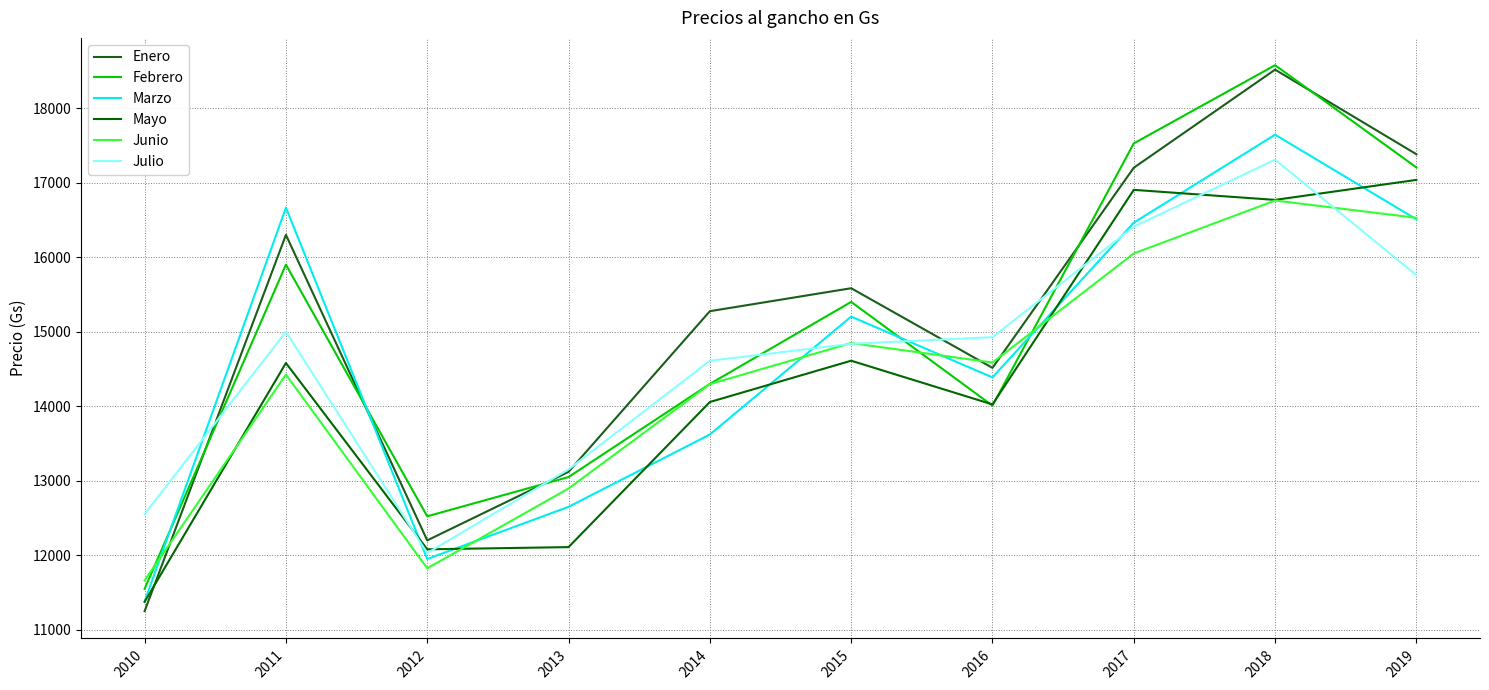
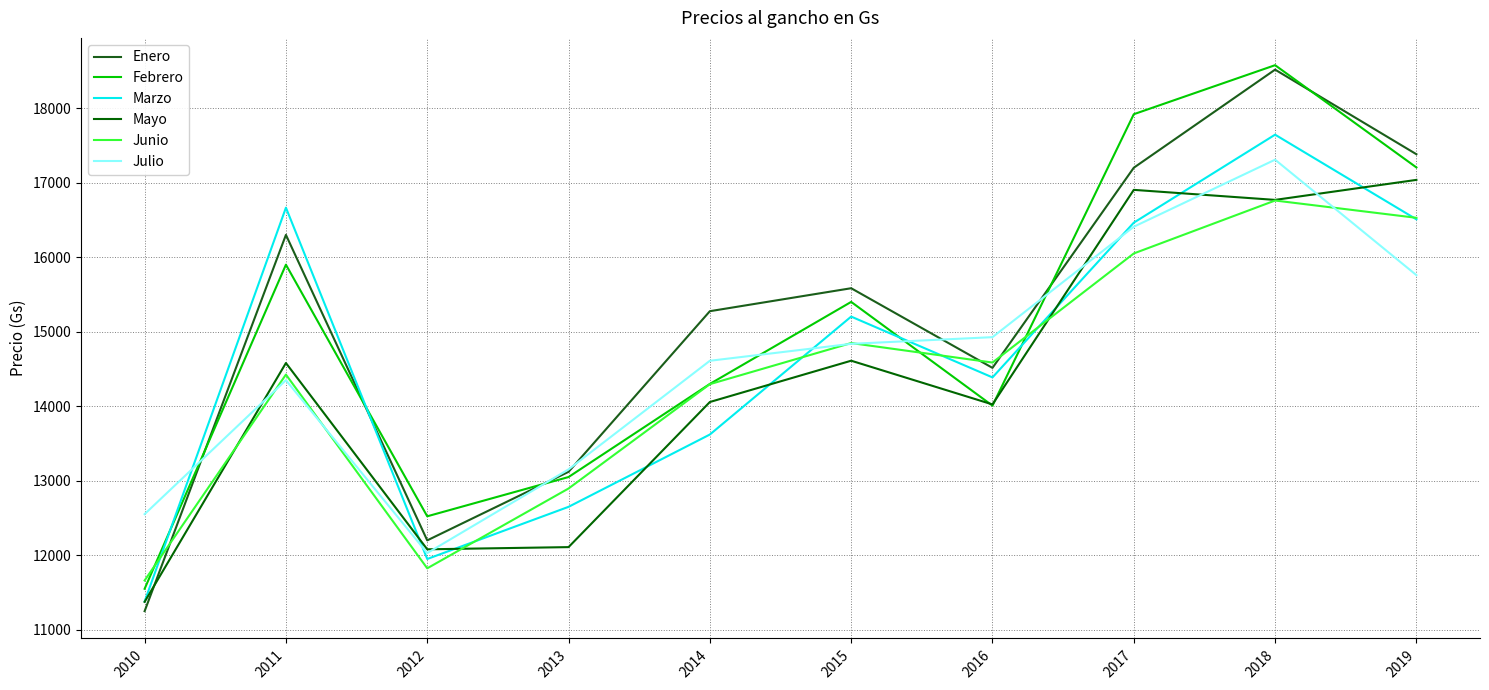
  {
    "Febrero": {
      "2010": 11600,
      "2011": 15900,
      "2012": 12500,
      "2013": 13100,
      "2015": 15400,
-     "2017": 17500,
+     "2017": 17900,
      "2018": 18600,
      "2019": 17200
    },
    "Marzo": {
      "2011": 16700,
      "2012": 12000,
      "2013": 12700,
      "2014": 13600,
      "2015": 15200,
      "2016": 14400,
      "2017": 16500,
      "2018": 17600
    },
    "Junio": {
      "2010": 11700,
      "2011": 14400,
      "2012": 11800,
      "2013": 12900,
      "2016": 14600,
      "2017": 16100
    },
    "Julio": {
      "2010": 12600,
-     "2011": 15000,
+     "2011": 14400,
      "2012": 12000,
      "2014": 14600,
      "2016": 14900,
      "2017": 16400,
      "2018": 17300,
      "2019": 15800
    }
  }
